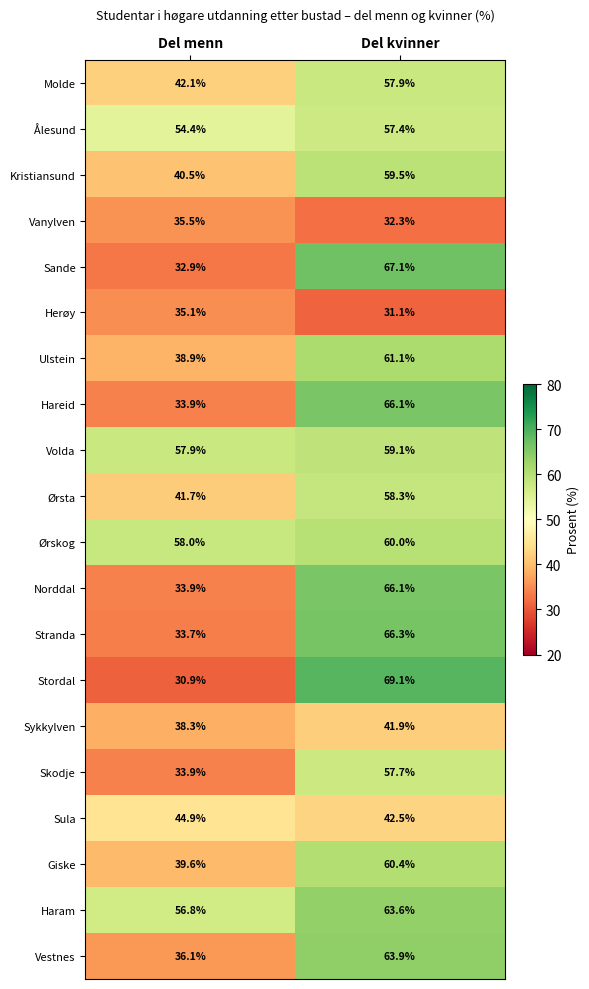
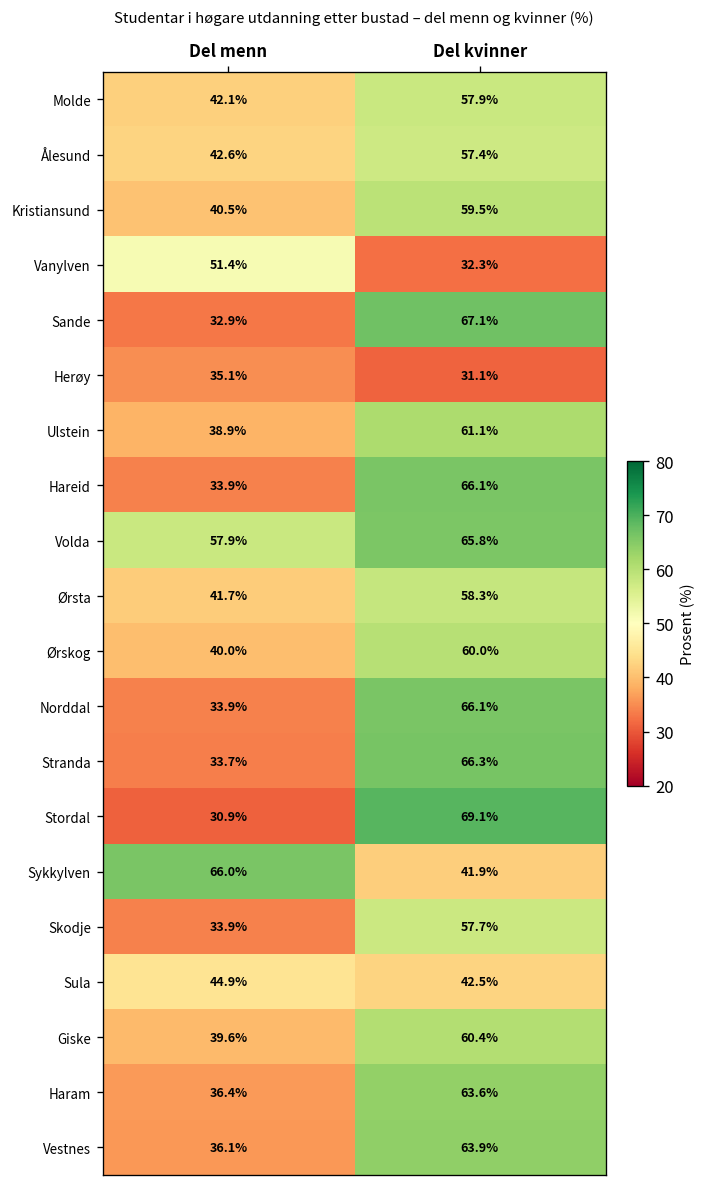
  {
    "Molde": {
      "Del menn": "42.1%",
      "Del kvinner": "57.9%"
    },
    "Ålesund": {
-     "Del menn": "54.4%",
+     "Del menn": "42.6%",
      "Del kvinner": "57.4%"
    },
    "Kristiansund": {
      "Del menn": "40.5%",
      "Del kvinner": "59.5%"
    },
    "Vanylven": {
-     "Del menn": "35.5%",
+     "Del menn": "51.4%",
      "Del kvinner": "32.3%"
    },
    "Sande": {
      "Del menn": "32.9%",
      "Del kvinner": "67.1%"
    },
    "Herøy": {
      "Del menn": "35.1%",
      "Del kvinner": "31.1%"
    },
    "Ulstein": {
      "Del menn": "38.9%",
      "Del kvinner": "61.1%"
    },
    "Hareid": {
      "Del menn": "33.9%",
      "Del kvinner": "66.1%"
    },
    "Volda": {
      "Del menn": "57.9%",
-     "Del kvinner": "59.1%"
+     "Del kvinner": "65.8%"
    },
    "Ørsta": {
      "Del menn": "41.7%",
      "Del kvinner": "58.3%"
    },
    "Ørskog": {
-     "Del menn": "58.0%",
+     "Del menn": "40.0%",
      "Del kvinner": "60.0%"
    },
    "Norddal": {
      "Del menn": "33.9%",
      "Del kvinner": "66.1%"
    },
    "Stranda": {
      "Del menn": "33.7%",
      "Del kvinner": "66.3%"
    },
    "Stordal": {
      "Del menn": "30.9%",
      "Del kvinner": "69.1%"
    },
    "Sykkylven": {
-     "Del menn": "38.3%",
+     "Del menn": "66.0%",
      "Del kvinner": "41.9%"
    },
    "Skodje": {
      "Del menn": "33.9%",
      "Del kvinner": "57.7%"
    },
    "Sula": {
      "Del menn": "44.9%",
      "Del kvinner": "42.5%"
    },
    "Giske": {
      "Del menn": "39.6%",
      "Del kvinner": "60.4%"
    },
    "Haram": {
-     "Del menn": "56.8%",
+     "Del menn": "36.4%",
      "Del kvinner": "63.6%"
    },
    "Vestnes": {
      "Del menn": "36.1%",
      "Del kvinner": "63.9%"
    }
  }
